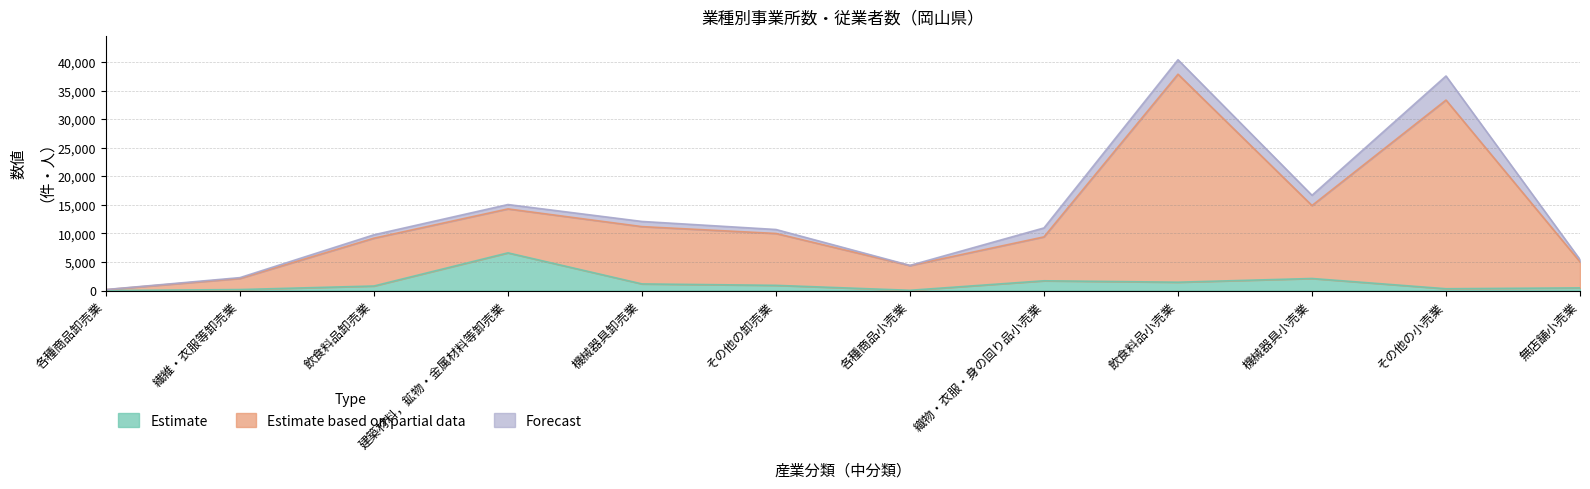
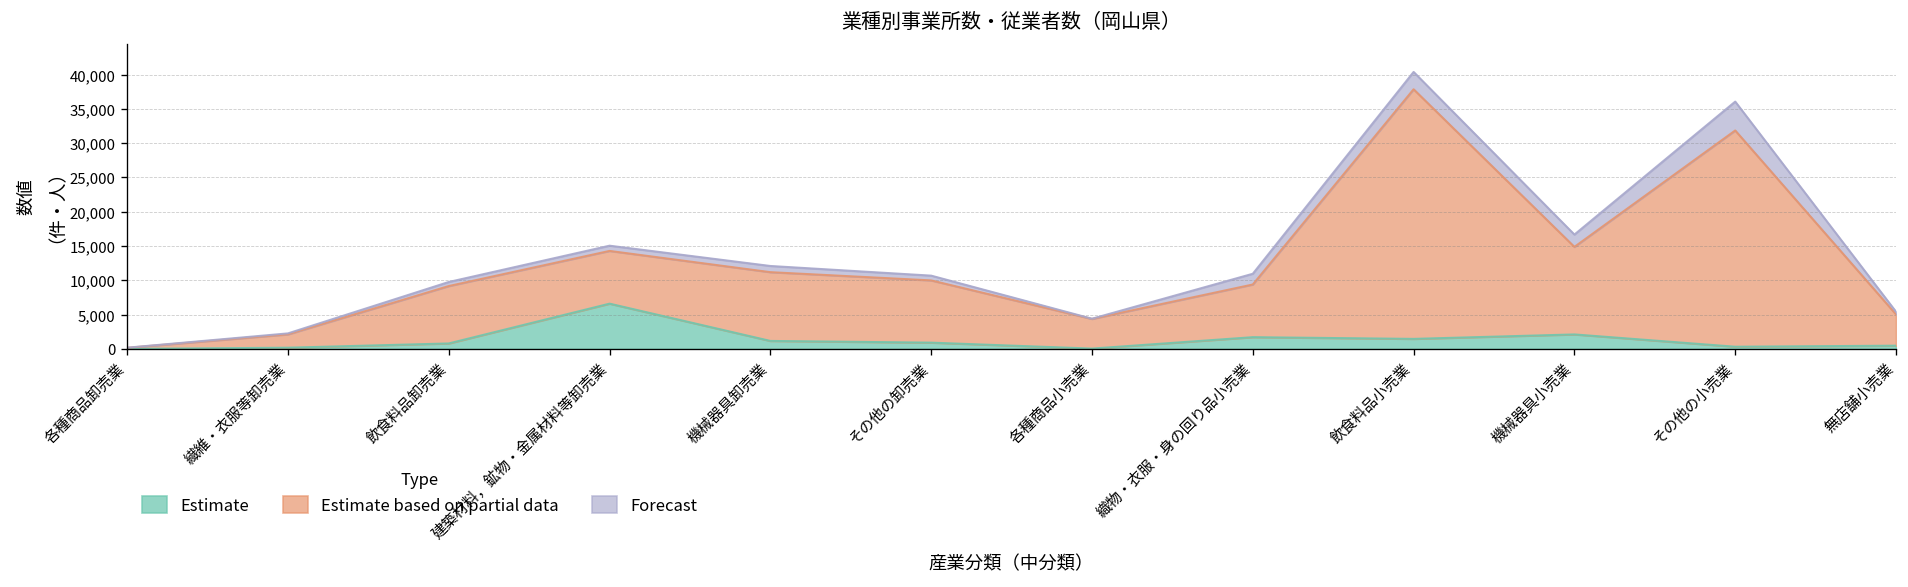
  {
    "Estimate": {
      "繊維・衣服等卸売業": "0",
      "飲食料品卸売業": "1,000",
      "建築材料，鉱物・金属材料等卸売業": "7,000",
      "機械器具卸売業": "1,000",
      "その他の卸売業": "1,000",
      "各種商品小売業": "0",
      "織物・衣服・身の回り品小売業": "2,000",
      "飲食料品小売業": "1,000",
      "機械器具小売業": "2,000",
      "その他の小売業": "0",
      "無店舗小売業": "0"
    },
    "Estimate based on partial data": {
      "飲食料品卸売業": "8,000",
      "建築材料，鉱物・金属材料等卸売業": "8,000",
      "機械器具卸売業": "10,000",
      "その他の卸売業": "9,000",
      "織物・衣服・身の回り品小売業": "8,000",
      "飲食料品小売業": "36,000",
      "機械器具小売業": "13,000",
-     "その他の小売業": "33,000"
+     "その他の小売業": "32,000"
    },
    "Forecast": {
      "飲食料品卸売業": "1,000",
      "建築材料，鉱物・金属材料等卸売業": "1,000",
      "機械器具卸売業": "1,000",
      "その他の卸売業": "1,000",
      "織物・衣服・身の回り品小売業": "2,000",
      "飲食料品小売業": "3,000",
      "機械器具小売業": "2,000",
      "その他の小売業": "4,000"
    }
  }
